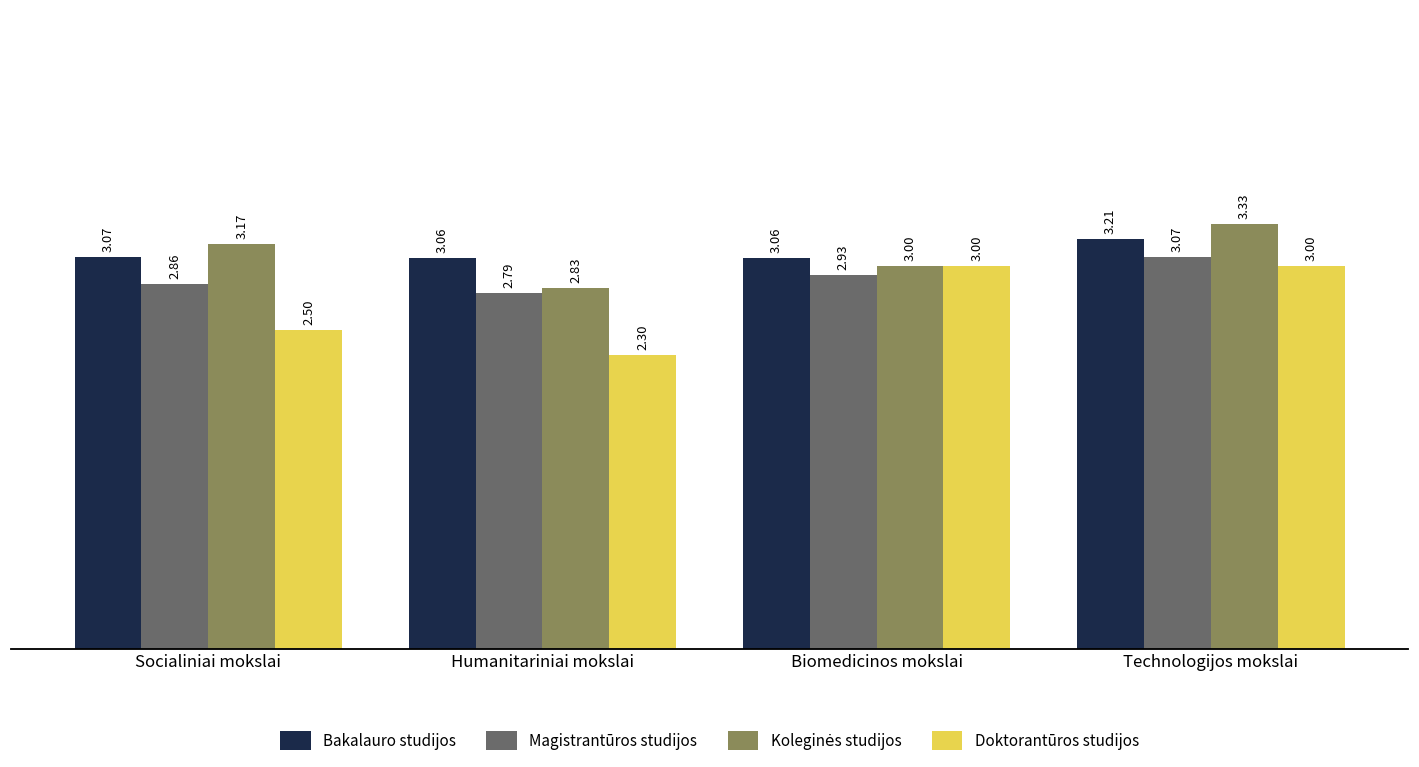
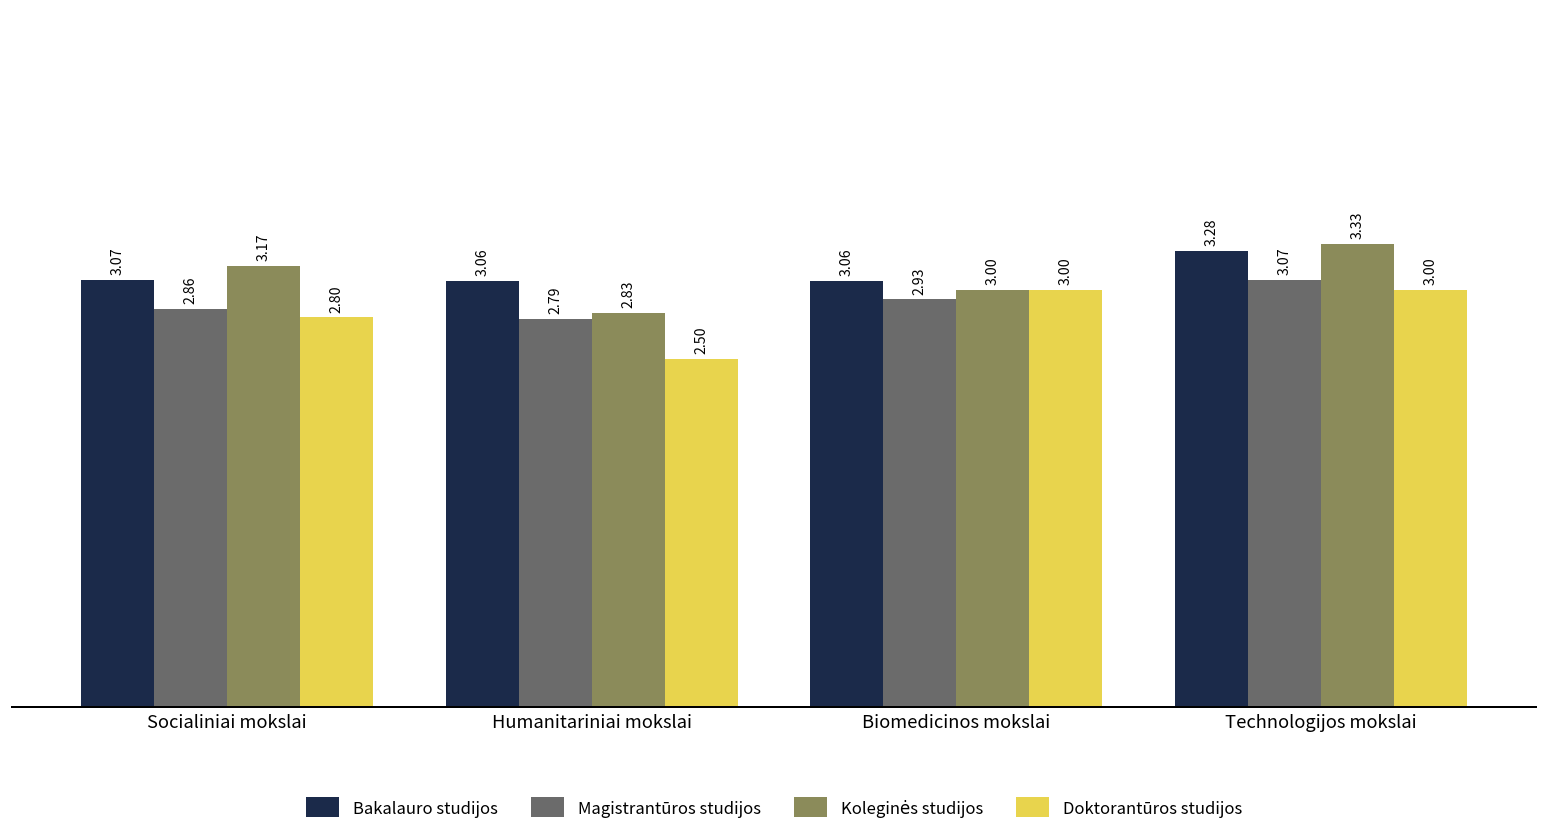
  {
    "Bakalauro studijos": {
      "Socialiniai mokslai": 3.07,
      "Humanitariniai mokslai": 3.06,
      "Biomedicinos mokslai": 3.06,
-     "Technologijos mokslai": 3.21
+     "Technologijos mokslai": 3.28
    },
    "Doktorantūros studijos": {
-     "Socialiniai mokslai": 2.50,
-     "Humanitariniai mokslai": 2.30,
+     "Socialiniai mokslai": 2.80,
+     "Humanitariniai mokslai": 2.50,
      "Biomedicinos mokslai": 3.00,
      "Technologijos mokslai": 3.00
    }
  }
